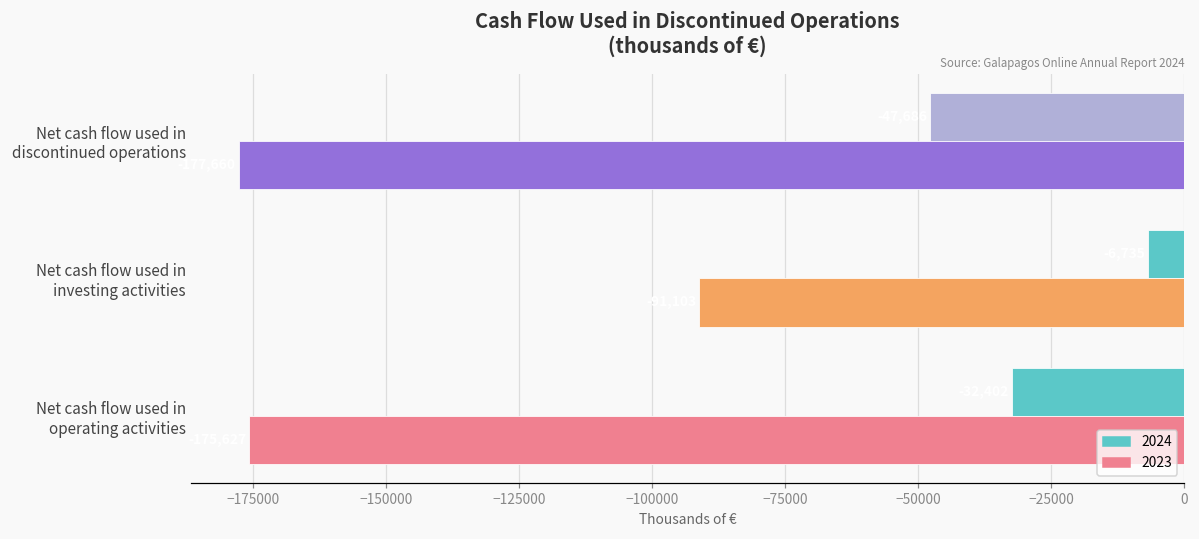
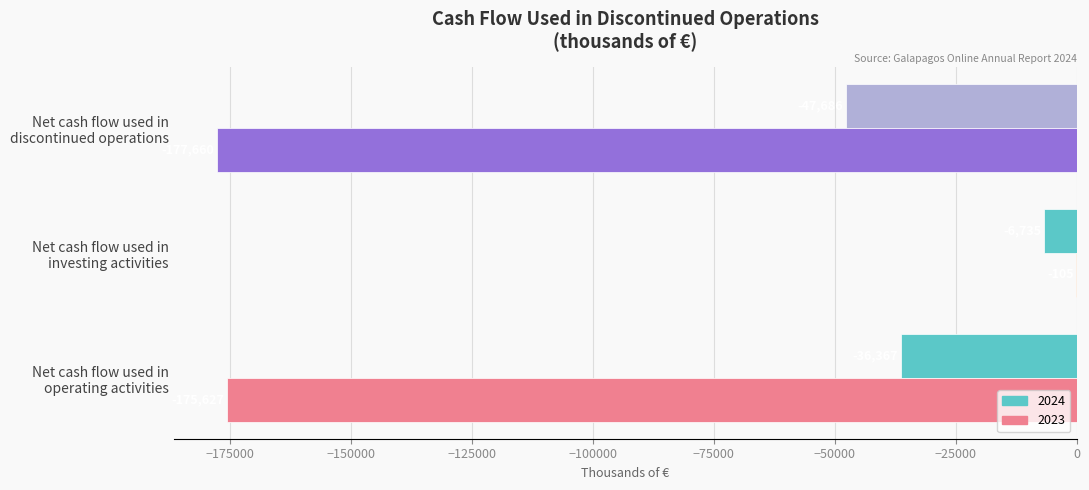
  {
    "2024": {
      "Net cash flow used in discontinued operations": -48000,
      "Net cash flow used in investing activities": -7000,
-     "Net cash flow used in operating activities": -32000
+     "Net cash flow used in operating activities": -36000
    },
    "2023": {
      "Net cash flow used in discontinued operations": -178000,
-     "Net cash flow used in investing activities": -91000,
+     "Net cash flow used in investing activities": 0,
      "Net cash flow used in operating activities": -176000
    }
  }
